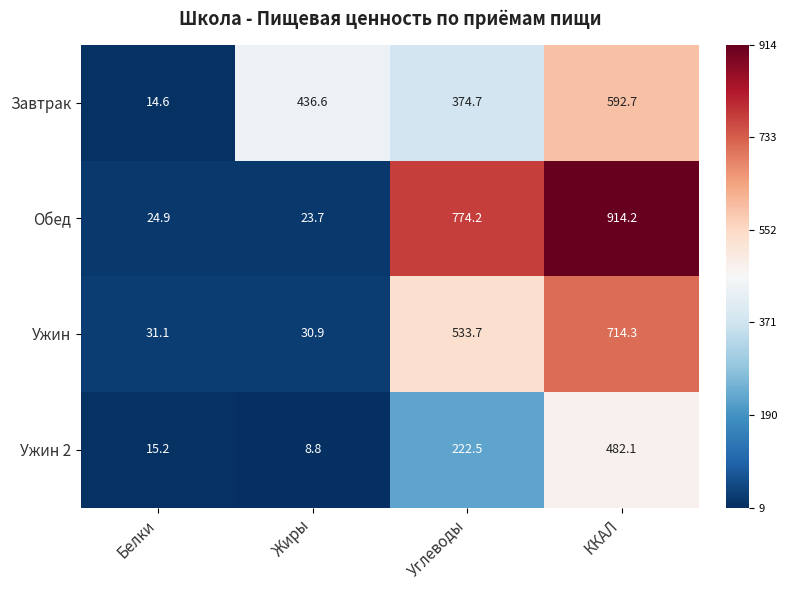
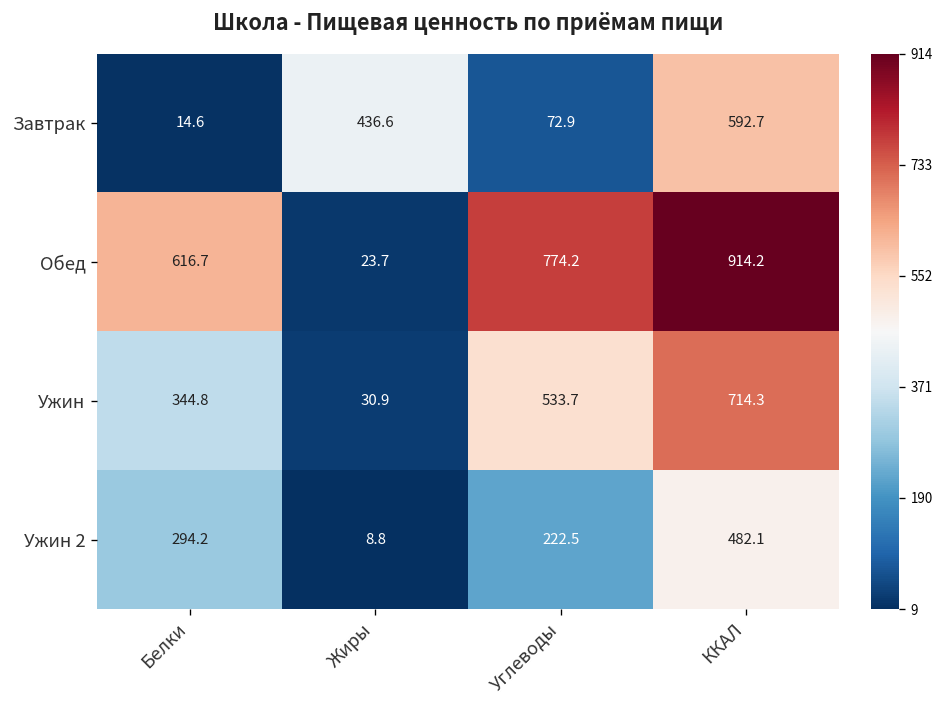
  {
    "Завтрак": {
      "Белки": 14.6,
      "Жиры": 436.6,
-     "Углеводы": 374.7,
+     "Углеводы": 72.9,
      "ККАЛ": 592.7
    },
    "Обед": {
-     "Белки": 24.9,
+     "Белки": 616.7,
      "Жиры": 23.7,
      "Углеводы": 774.2,
      "ККАЛ": 914.2
    },
    "Ужин": {
-     "Белки": 31.1,
+     "Белки": 344.8,
      "Жиры": 30.9,
      "Углеводы": 533.7,
      "ККАЛ": 714.3
    },
    "Ужин 2": {
-     "Белки": 15.2,
+     "Белки": 294.2,
      "Жиры": 8.8,
      "Углеводы": 222.5,
      "ККАЛ": 482.1
    }
  }
